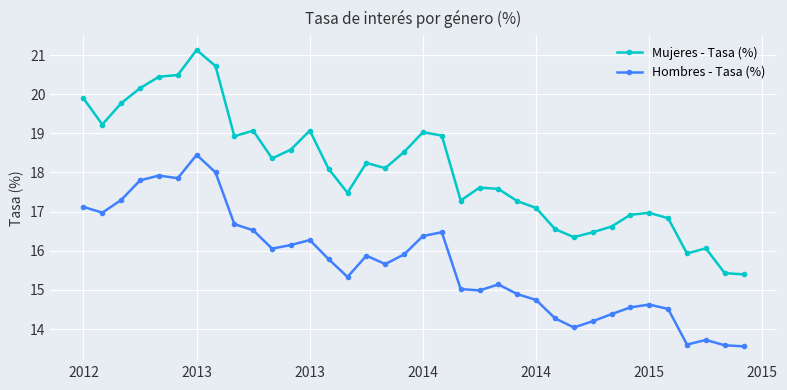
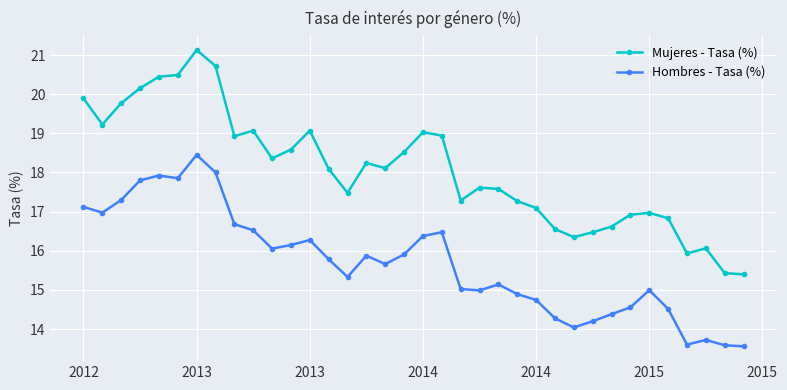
  {
    "Mujeres - Tasa (%)": {
      "2012": 19.9,
      "2015": 17.0
    },
    "Hombres - Tasa (%)": {
      "2012": 17.1,
-     "2015": 14.6
+     "2015": 15.0
    }
  }
